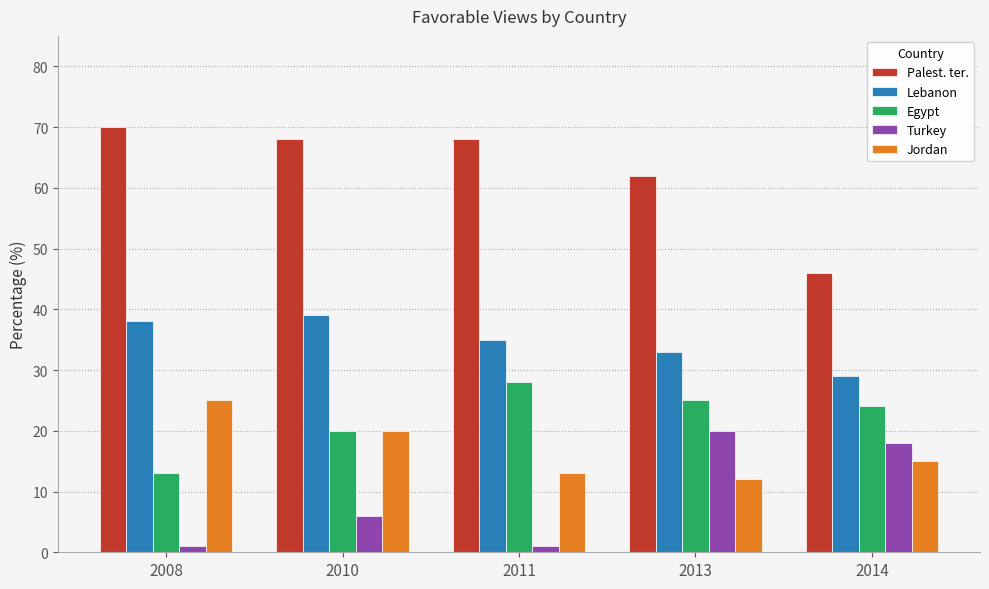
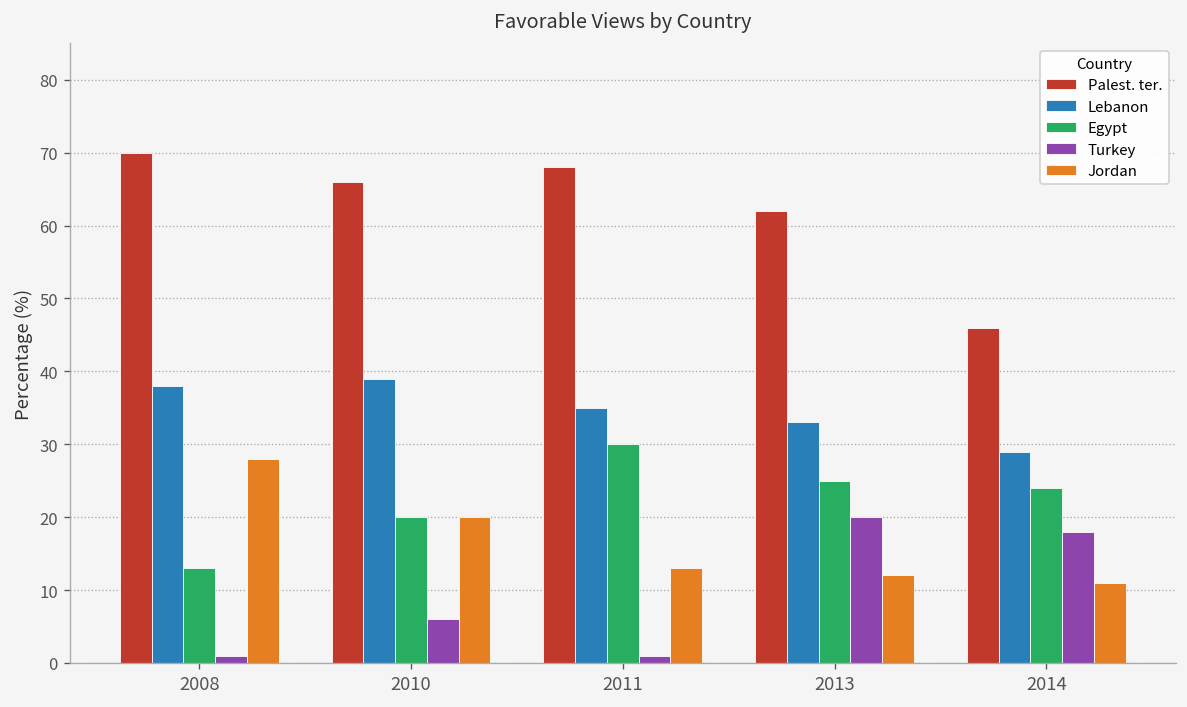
  {
    "Palest. ter.": {
      "2008": 70,
-     "2010": 68,
+     "2010": 66,
      "2011": 68,
      "2013": 62,
      "2014": 46
    },
    "Lebanon": {
      "2008": 38,
      "2010": 39,
      "2011": 35,
      "2013": 33,
      "2014": 29
    },
    "Egypt": {
      "2008": 13,
      "2010": 20,
-     "2011": 28,
+     "2011": 30,
      "2013": 25,
      "2014": 24
    },
    "Turkey": {
      "2008": 1,
      "2010": 6,
      "2011": 1,
      "2013": 20,
      "2014": 18
    },
    "Jordan": {
-     "2008": 25,
+     "2008": 28,
      "2010": 20,
      "2011": 13,
      "2013": 12,
-     "2014": 15
+     "2014": 11
    }
  }
